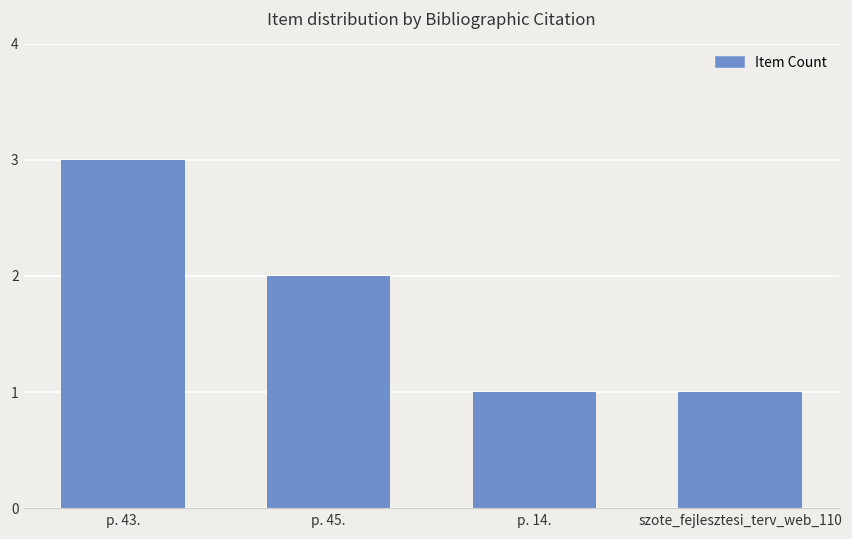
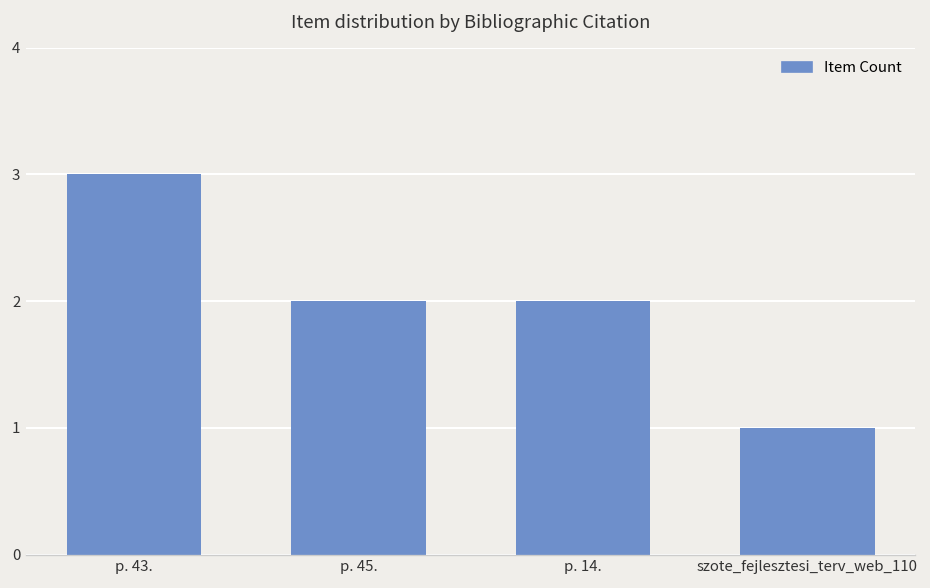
  {
    "p. 43.": 3,
    "p. 45.": 2,
-   "p. 14.": 1,
+   "p. 14.": 2,
    "szote_fejlesztesi_terv_web_110": 1
  }
